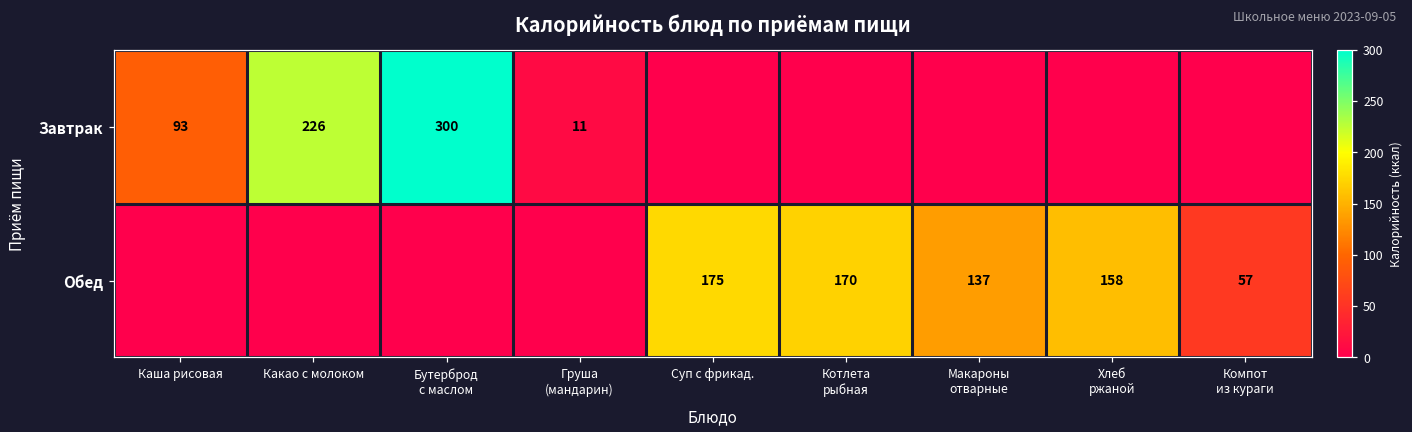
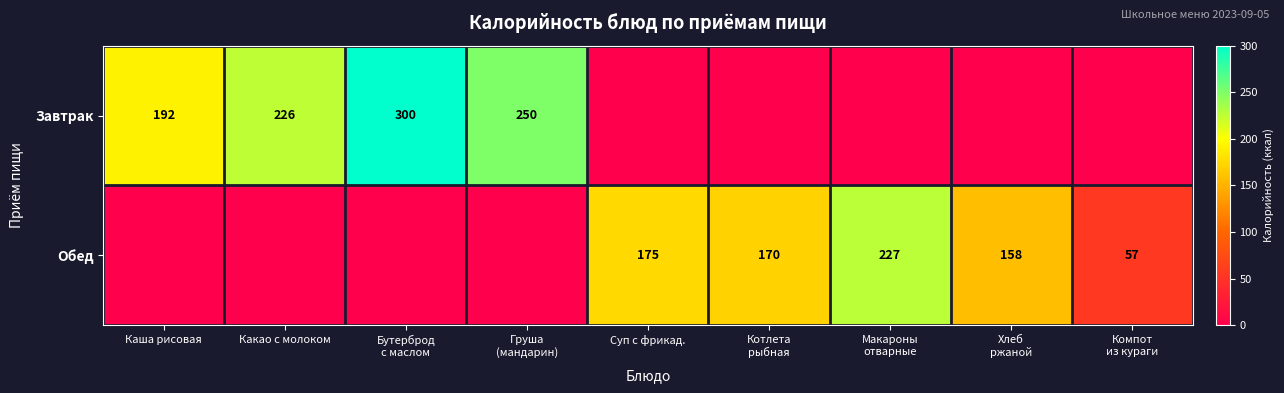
  {
    "Завтрак": {
-     "Каша рисовая": 93,
+     "Каша рисовая": 192,
      "Какао с молоком": 226,
      "Бутерброд с маслом": 300,
-     "Груша (мандарин)": 11
+     "Груша (мандарин)": 250
    },
    "Обед": {
      "Суп с фрикад.": 175,
      "Котлета рыбная": 170,
-     "Макароны отварные": 137,
+     "Макароны отварные": 227,
      "Хлеб ржаной": 158,
      "Компот из кураги": 57
    }
  }
